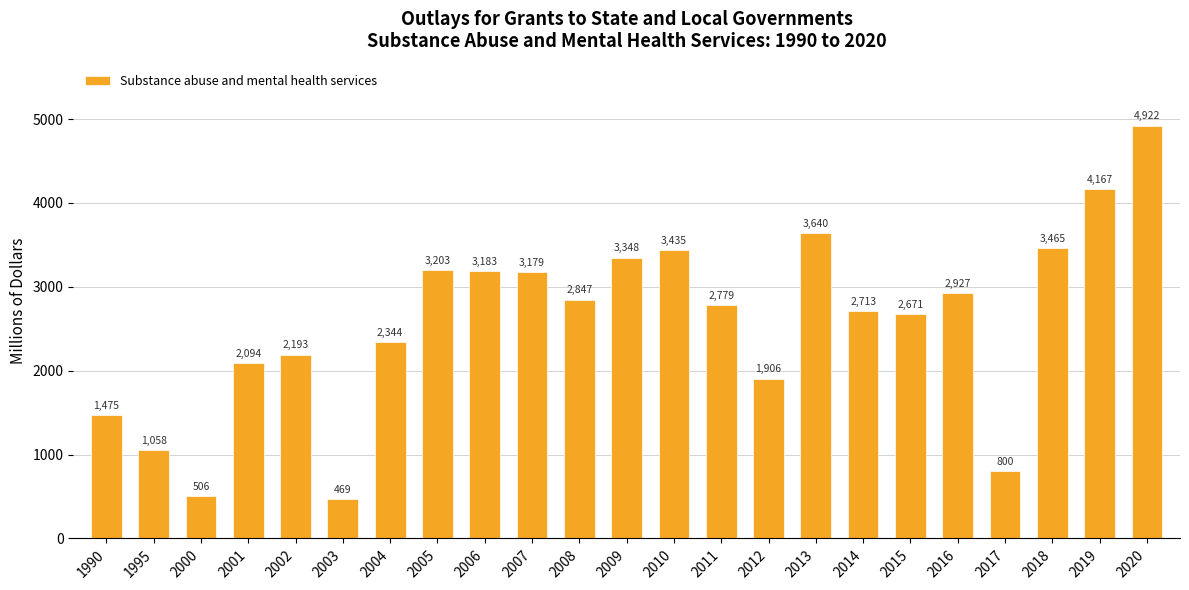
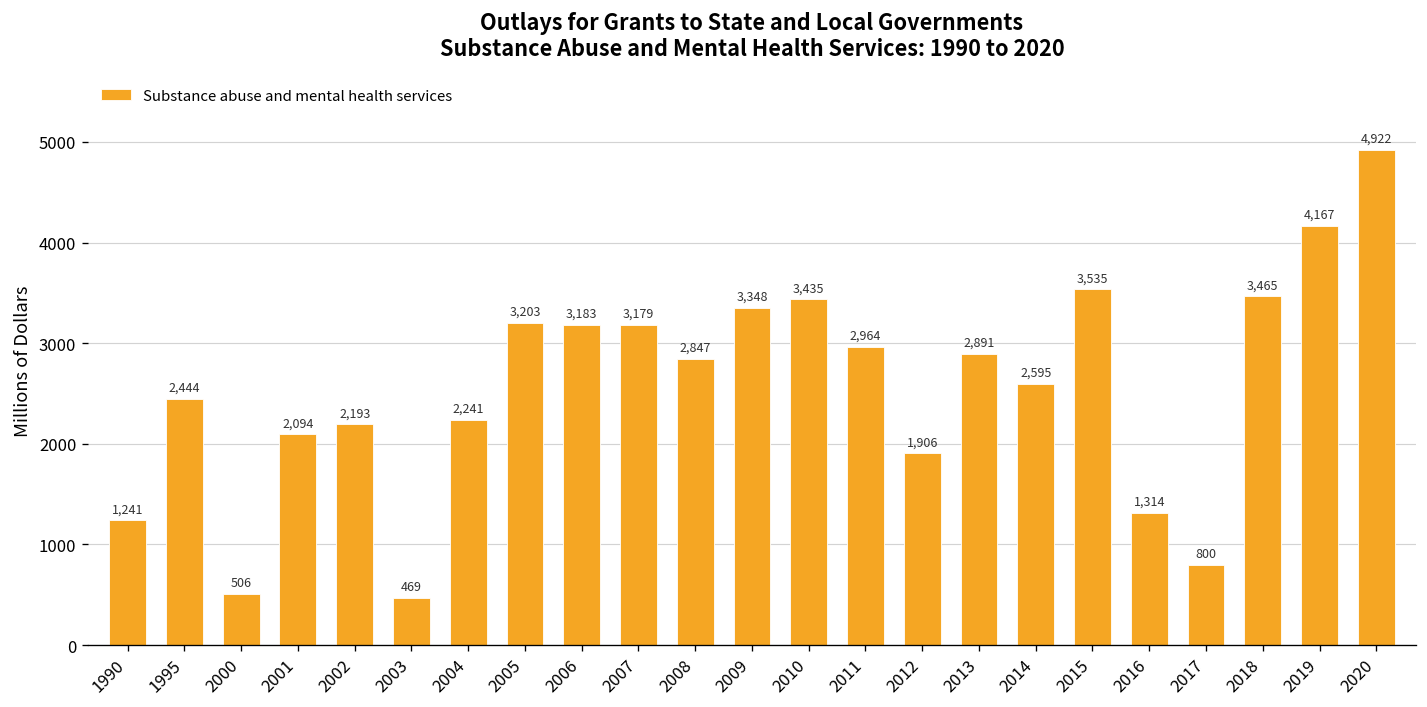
  {
-   "1990": "1,475",
-   "1995": "1,058",
+   "1990": "1,241",
+   "1995": "2,444",
    "2000": "506",
    "2001": "2,094",
    "2002": "2,193",
    "2003": "469",
-   "2004": "2,344",
+   "2004": "2,241",
    "2005": "3,203",
    "2006": "3,183",
    "2007": "3,179",
    "2008": "2,847",
    "2009": "3,348",
    "2010": "3,435",
-   "2011": "2,779",
+   "2011": "2,964",
    "2012": "1,906",
-   "2013": "3,640",
-   "2014": "2,713",
-   "2015": "2,671",
-   "2016": "2,927",
+   "2013": "2,891",
+   "2014": "2,595",
+   "2015": "3,535",
+   "2016": "1,314",
    "2017": "800",
    "2018": "3,465",
    "2019": "4,167",
    "2020": "4,922"
  }
